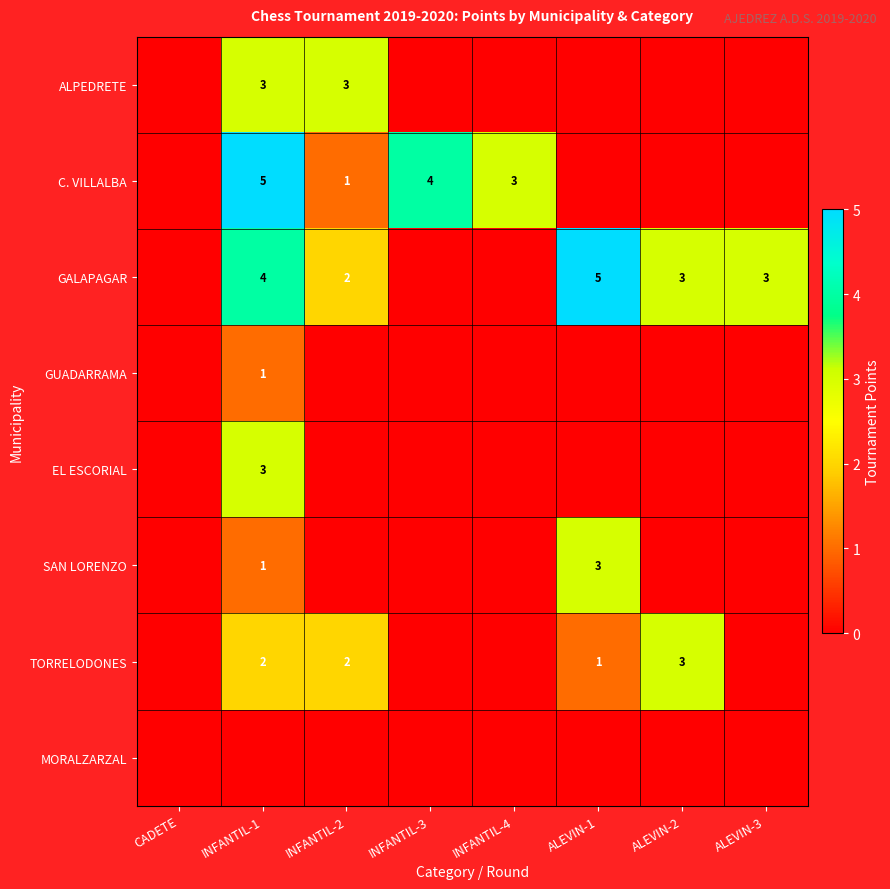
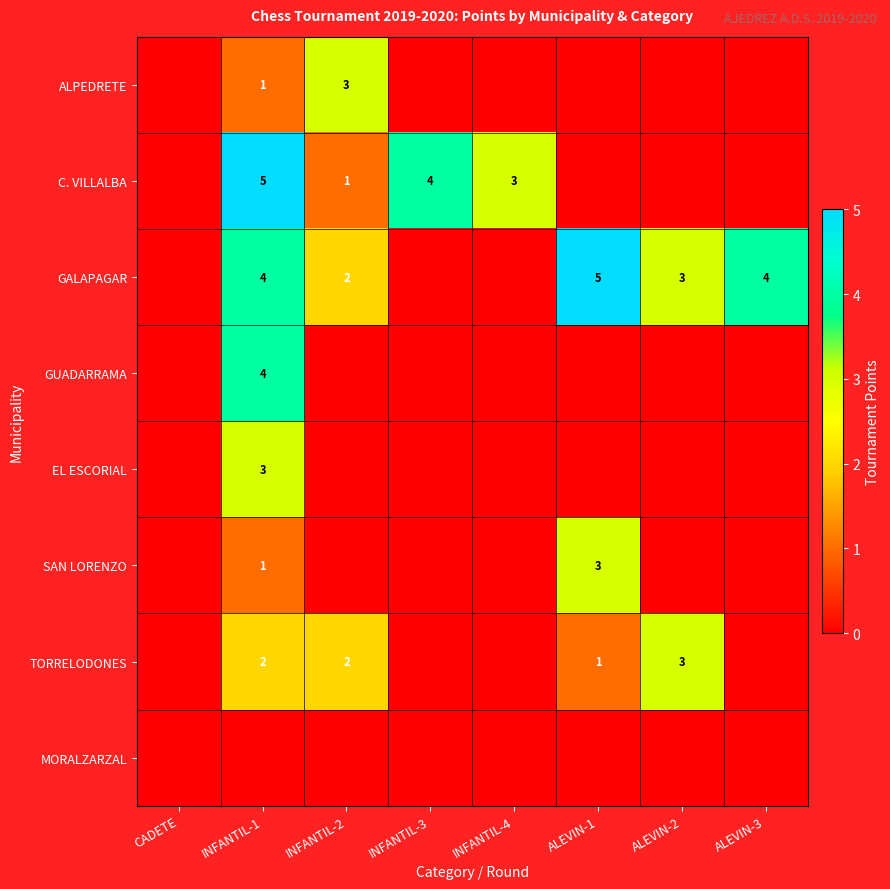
  {
    "ALPEDRETE": {
-     "INFANTIL-1": 3,
+     "INFANTIL-1": 1,
      "INFANTIL-2": 3
    },
    "C. VILLALBA": {
      "INFANTIL-1": 5,
      "INFANTIL-2": 1,
      "INFANTIL-3": 4,
      "INFANTIL-4": 3
    },
    "GALAPAGAR": {
      "INFANTIL-1": 4,
      "INFANTIL-2": 2,
      "ALEVIN-1": 5,
      "ALEVIN-2": 3,
-     "ALEVIN-3": 3
+     "ALEVIN-3": 4
    },
    "GUADARRAMA": {
-     "INFANTIL-1": 1
+     "INFANTIL-1": 4
    },
    "EL ESCORIAL": {
      "INFANTIL-1": 3
    },
    "SAN LORENZO": {
      "INFANTIL-1": 1,
      "ALEVIN-1": 3
    },
    "TORRELODONES": {
      "INFANTIL-1": 2,
      "INFANTIL-2": 2,
      "ALEVIN-1": 1,
      "ALEVIN-2": 3
    }
  }
